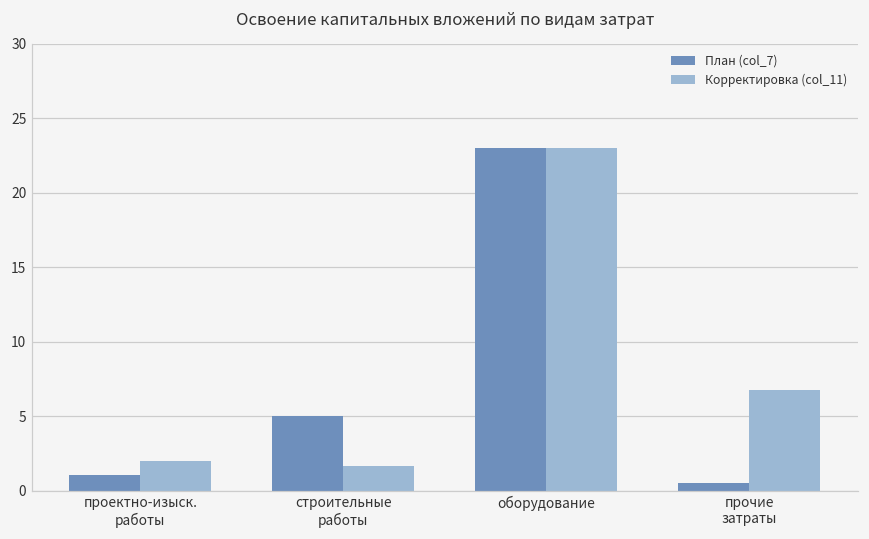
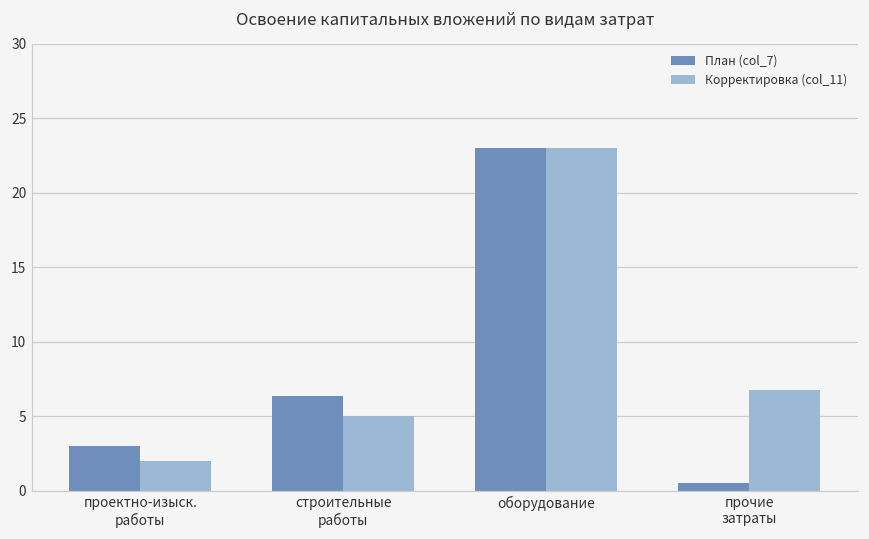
  {
    "План (col_7)": {
-     "проектно-изыск. работы": 1.1,
-     "строительные работы": 5.0,
+     "проектно-изыск. работы": 3.0,
+     "строительные работы": 6.4,
      "оборудование": 23.0,
      "прочие затраты": 0.5
    },
    "Корректировка (col_11)": {
      "проектно-изыск. работы": 2.0,
-     "строительные работы": 1.7,
+     "строительные работы": 5.0,
      "оборудование": 23.0,
      "прочие затраты": 6.8
    }
  }
